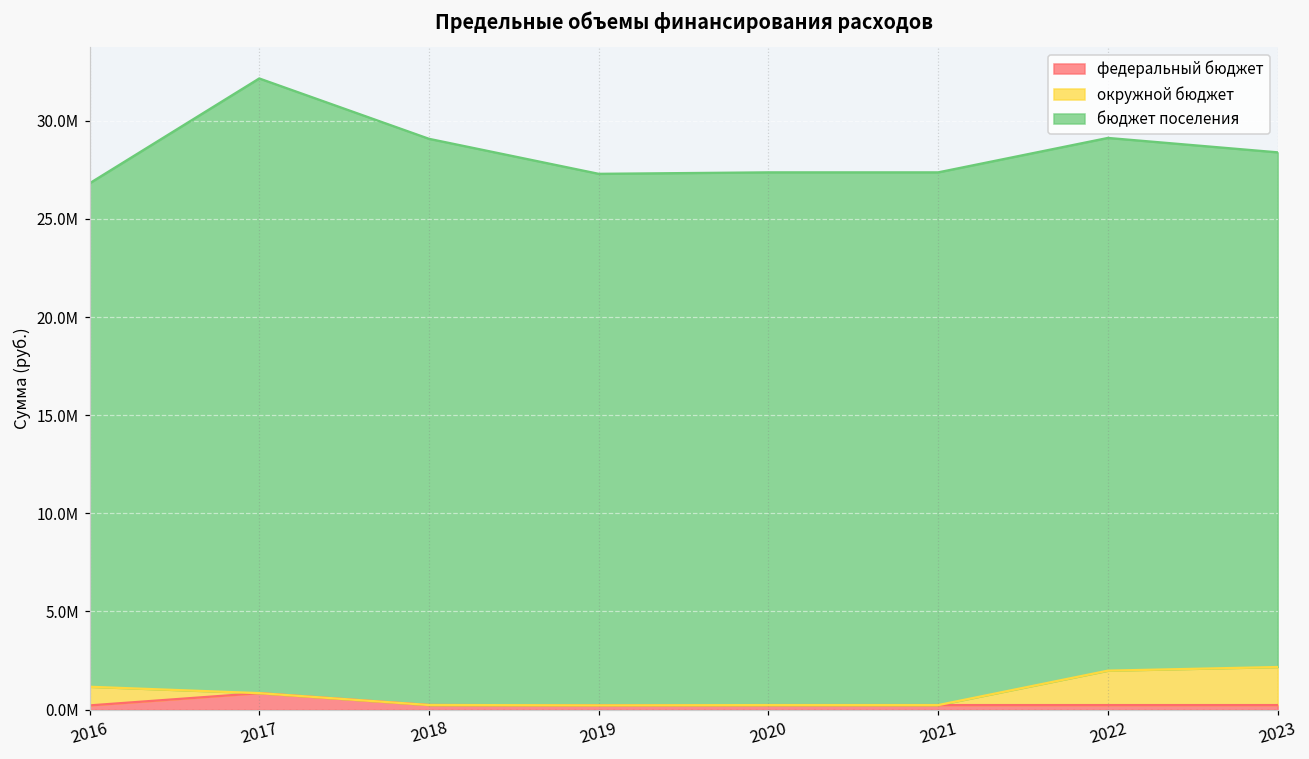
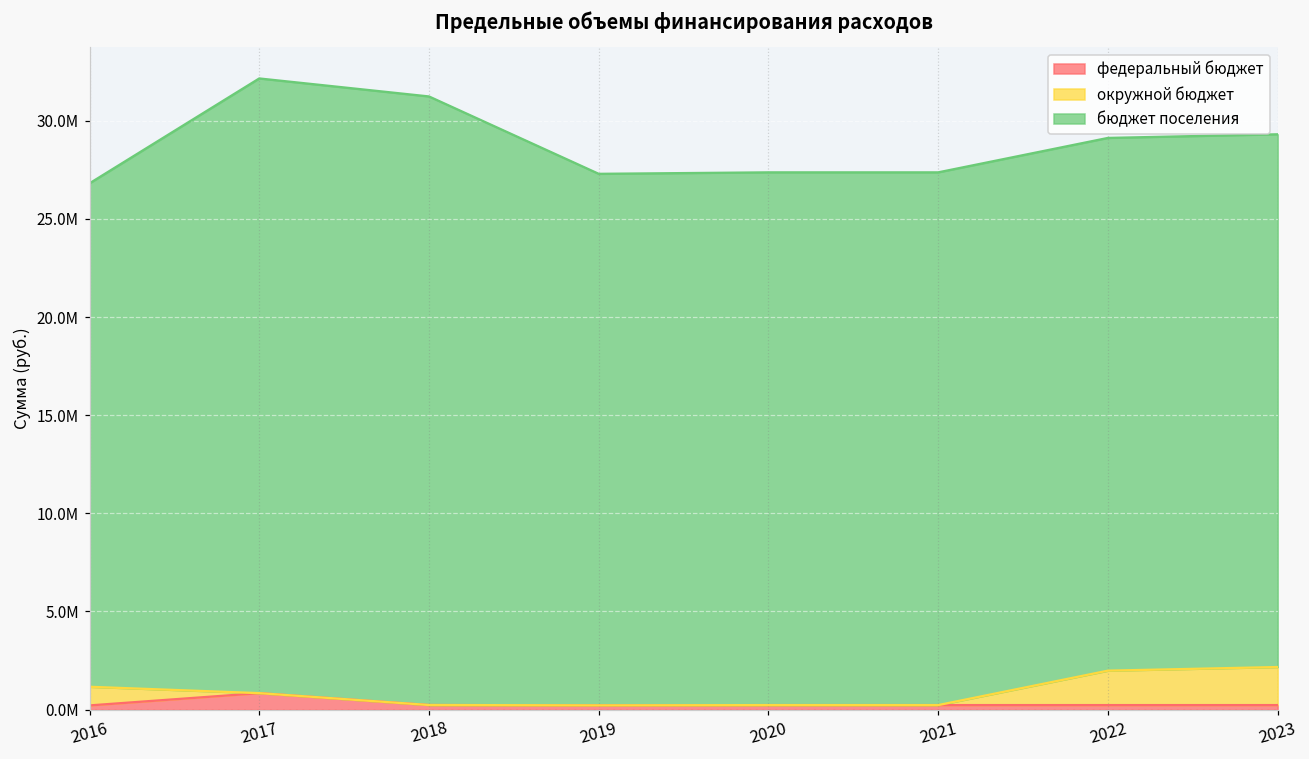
  {
    "федеральный бюджет": {
      "2016": 200000,
      "2022": 200000,
      "2023": 200000
    },
    "окружной бюджет": {
      "2016": 1000000,
      "2022": 1800000,
      "2023": 1900000
    },
    "бюджет поселения": {
      "2016": 25700000,
      "2017": 31300000,
-     "2018": 28900000,
+     "2018": 31000000,
      "2019": 27100000,
      "2020": 27100000,
      "2021": 27100000,
      "2022": 27100000,
-     "2023": 26200000
+     "2023": 27100000
    }
  }
